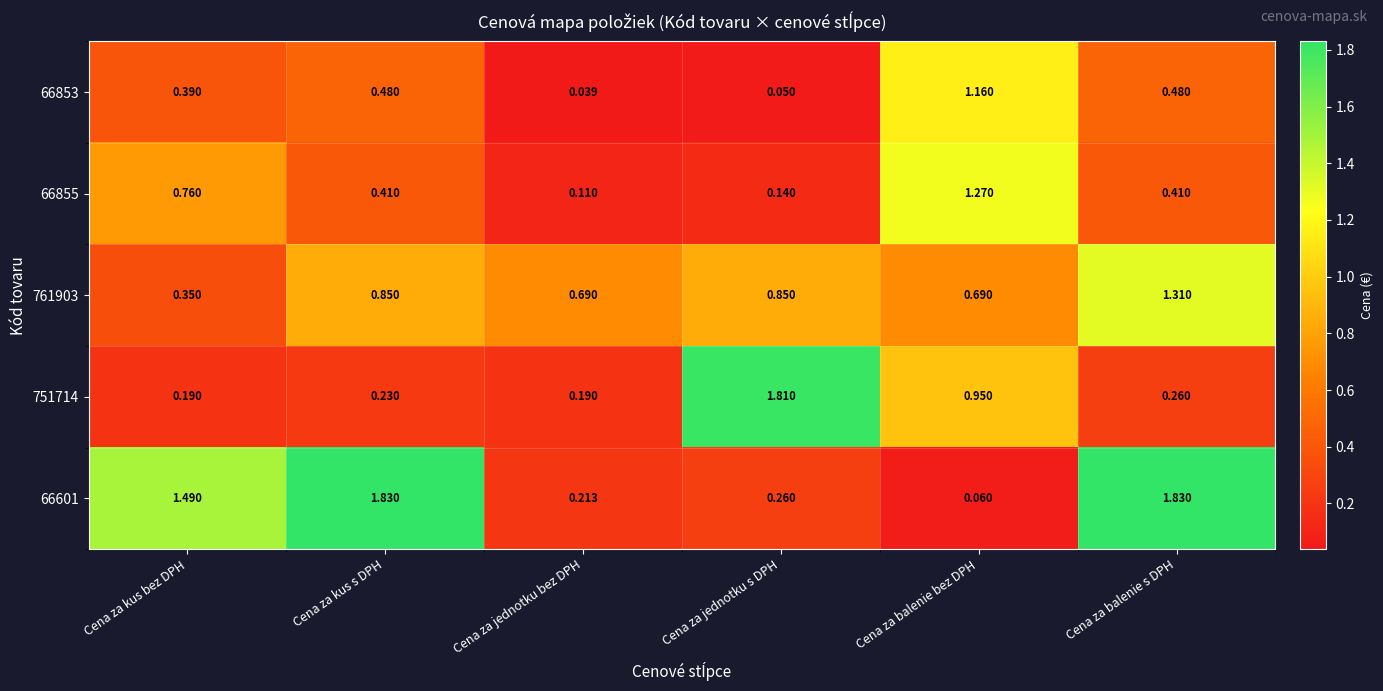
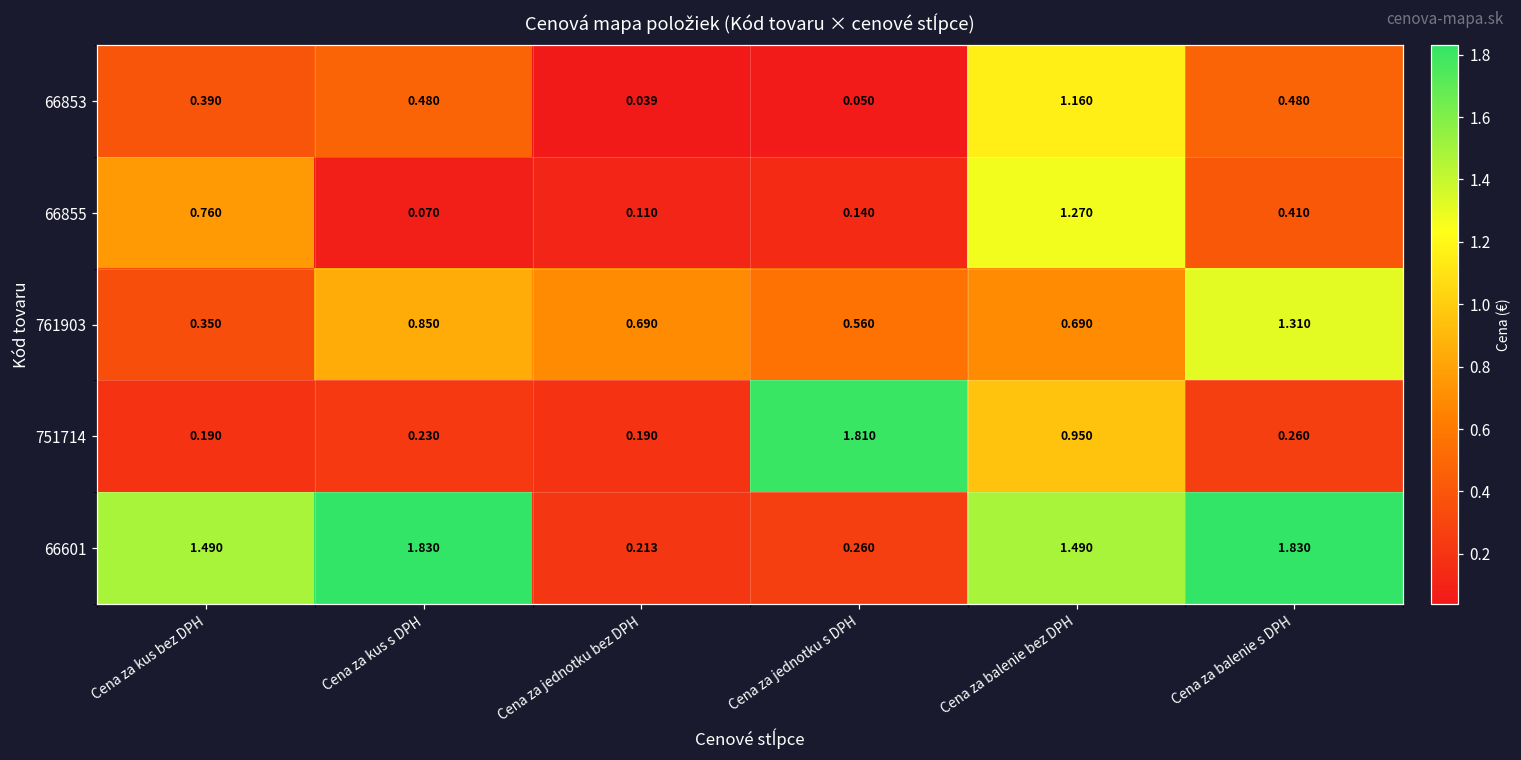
  {
    "66853": {
      "Cena za kus bez DPH": 0.390,
      "Cena za kus s DPH": 0.480,
      "Cena za jednotku bez DPH": 0.039,
      "Cena za jednotku s DPH": 0.050,
      "Cena za balenie bez DPH": 1.160,
      "Cena za balenie s DPH": 0.480
    },
    "66855": {
      "Cena za kus bez DPH": 0.760,
-     "Cena za kus s DPH": 0.410,
+     "Cena za kus s DPH": 0.070,
      "Cena za jednotku bez DPH": 0.110,
      "Cena za jednotku s DPH": 0.140,
      "Cena za balenie bez DPH": 1.270,
      "Cena za balenie s DPH": 0.410
    },
    "761903": {
      "Cena za kus bez DPH": 0.350,
      "Cena za kus s DPH": 0.850,
      "Cena za jednotku bez DPH": 0.690,
-     "Cena za jednotku s DPH": 0.850,
+     "Cena za jednotku s DPH": 0.560,
      "Cena za balenie bez DPH": 0.690,
      "Cena za balenie s DPH": 1.310
    },
    "751714": {
      "Cena za kus bez DPH": 0.190,
      "Cena za kus s DPH": 0.230,
      "Cena za jednotku bez DPH": 0.190,
      "Cena za jednotku s DPH": 1.810,
      "Cena za balenie bez DPH": 0.950,
      "Cena za balenie s DPH": 0.260
    },
    "66601": {
      "Cena za kus bez DPH": 1.490,
      "Cena za kus s DPH": 1.830,
      "Cena za jednotku bez DPH": 0.213,
      "Cena za jednotku s DPH": 0.260,
-     "Cena za balenie bez DPH": 0.060,
+     "Cena za balenie bez DPH": 1.490,
      "Cena za balenie s DPH": 1.830
    }
  }
